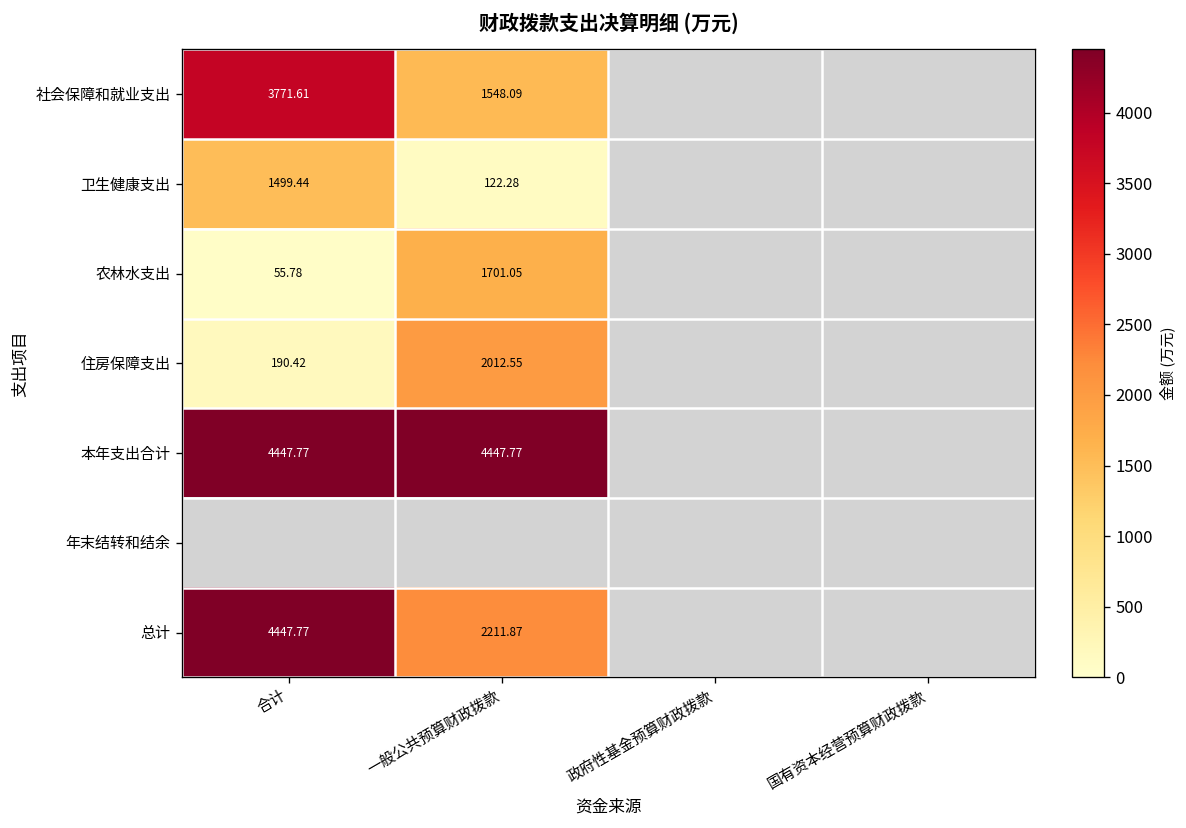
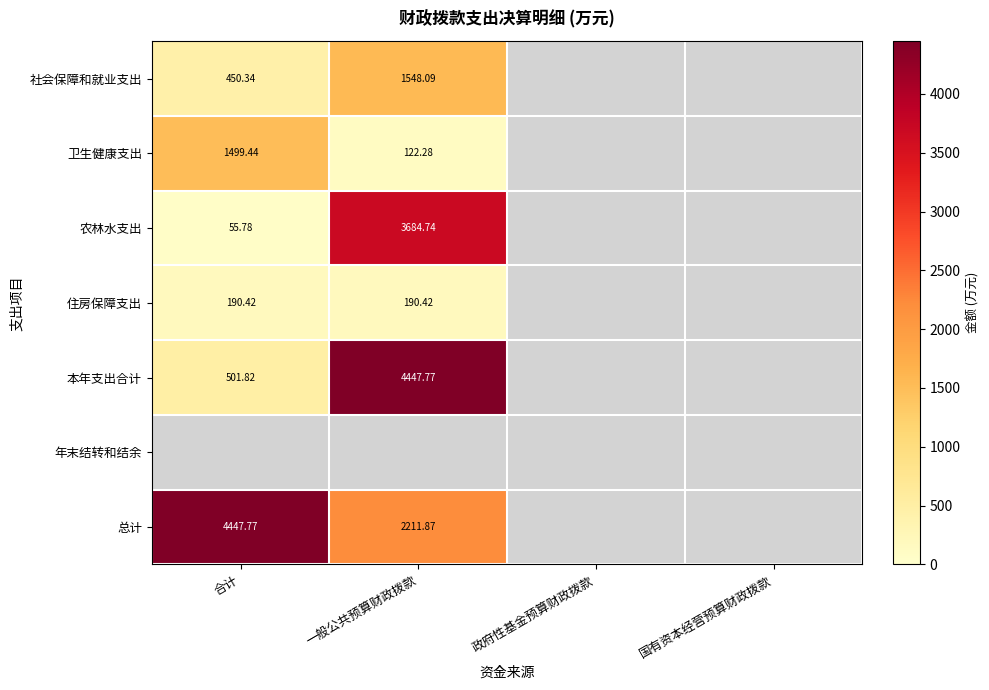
  {
    "社会保障和就业支出": {
-     "合计": 3771.61,
+     "合计": 450.34,
      "一般公共预算财政拨款": 1548.09
    },
    "卫生健康支出": {
      "合计": 1499.44,
      "一般公共预算财政拨款": 122.28
    },
    "农林水支出": {
      "合计": 55.78,
-     "一般公共预算财政拨款": 1701.05
+     "一般公共预算财政拨款": 3684.74
    },
    "住房保障支出": {
      "合计": 190.42,
-     "一般公共预算财政拨款": 2012.55
+     "一般公共预算财政拨款": 190.42
    },
    "本年支出合计": {
-     "合计": 4447.77,
+     "合计": 501.82,
      "一般公共预算财政拨款": 4447.77
    },
    "总计": {
      "合计": 4447.77,
      "一般公共预算财政拨款": 2211.87
    }
  }
